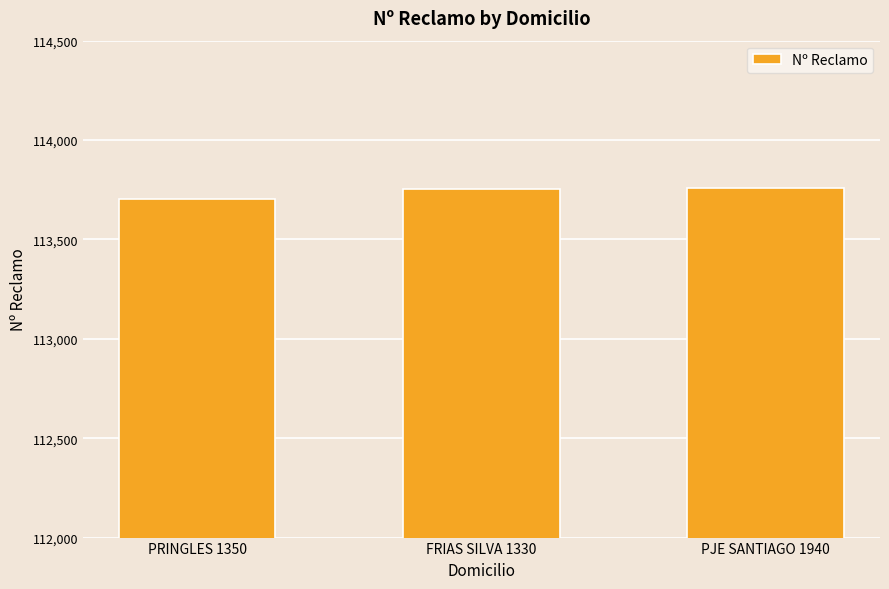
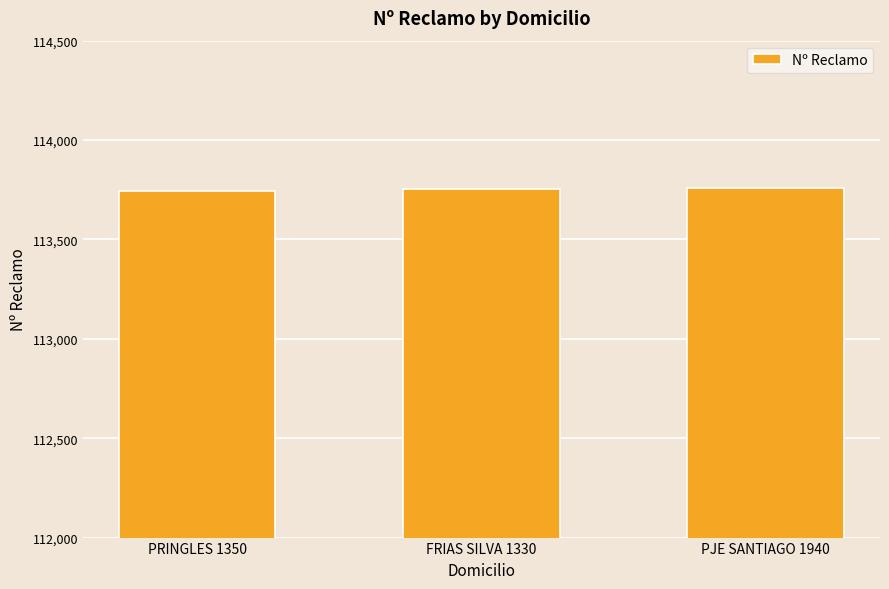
  {
-   "PRINGLES 1350": "113,710",
+   "PRINGLES 1350": "113,750",
    "FRIAS SILVA 1330": "113,760",
    "PJE SANTIAGO 1940": "113,760"
  }
